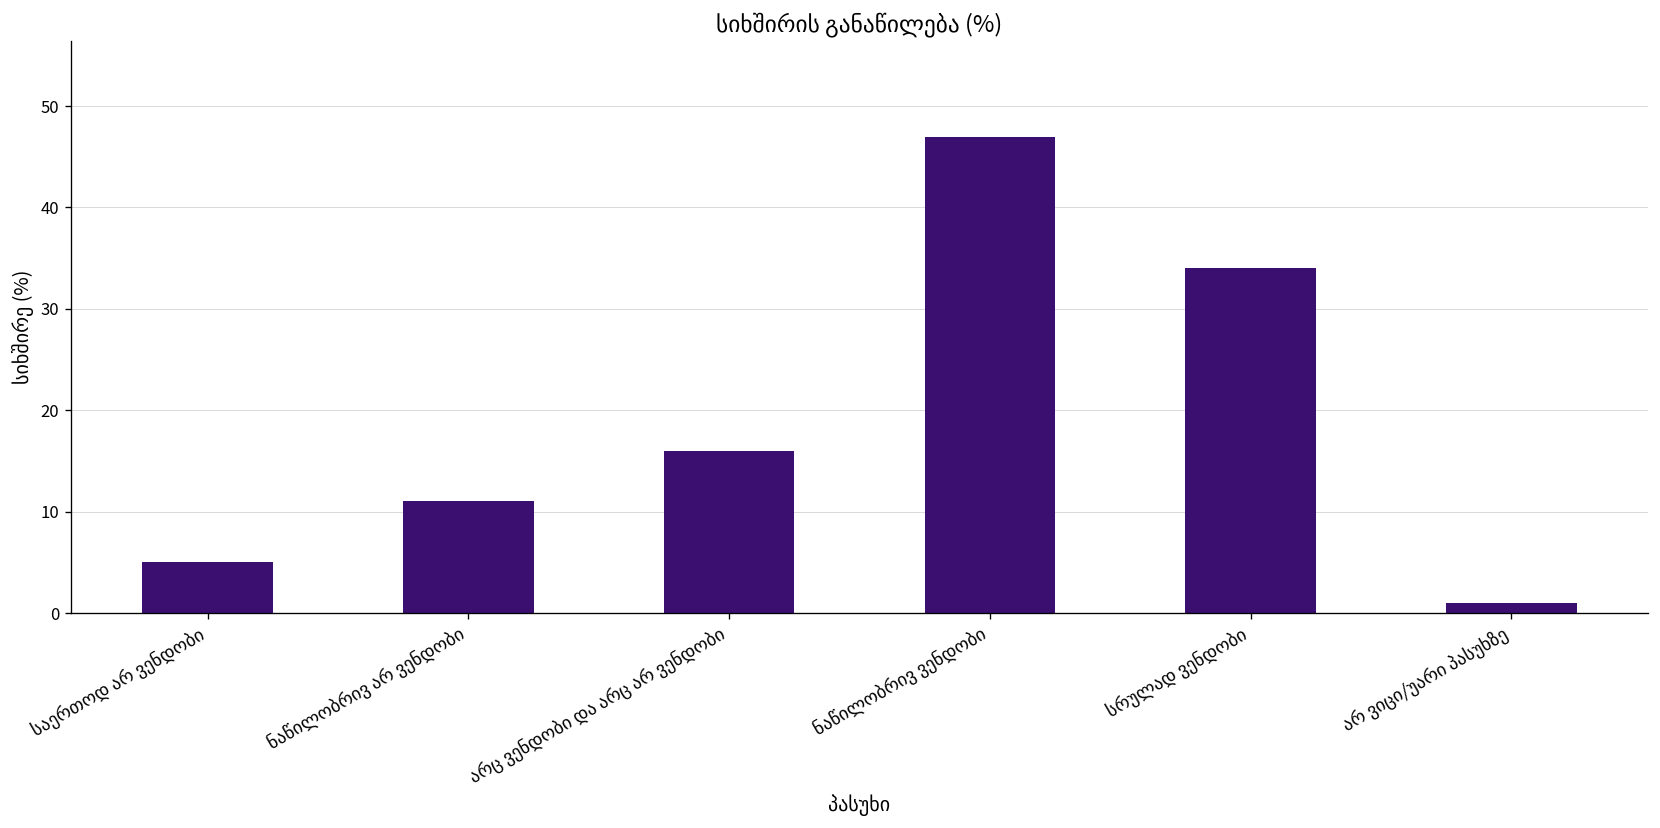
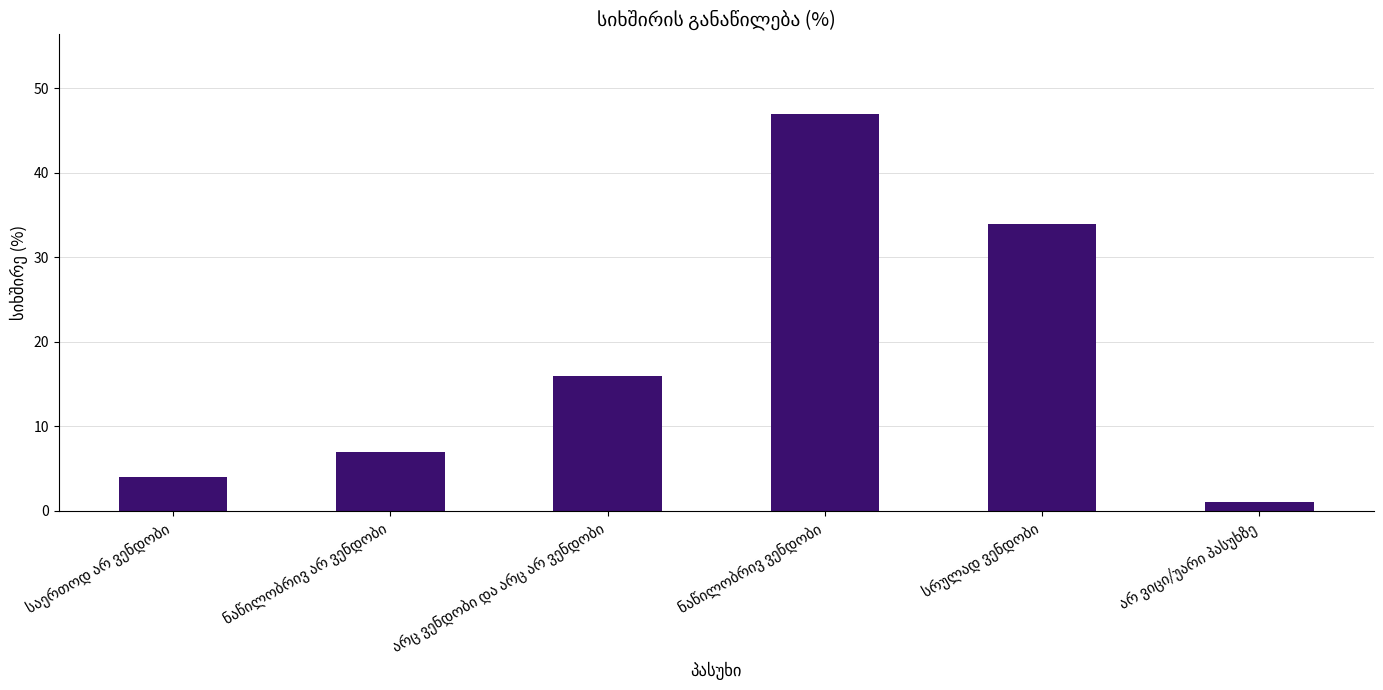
  {
-   "საერთოდ არ ვენდობი": 5,
-   "ნაწილობრივ არ ვენდობი": 11,
+   "საერთოდ არ ვენდობი": 4,
+   "ნაწილობრივ არ ვენდობი": 7,
    "არც ვენდობი და არც არ ვენდობი": 16,
    "ნაწილობრივ ვენდობი": 47,
    "სრულად ვენდობი": 34,
    "არ ვიცი/უარი პასუხზე": 1
  }
